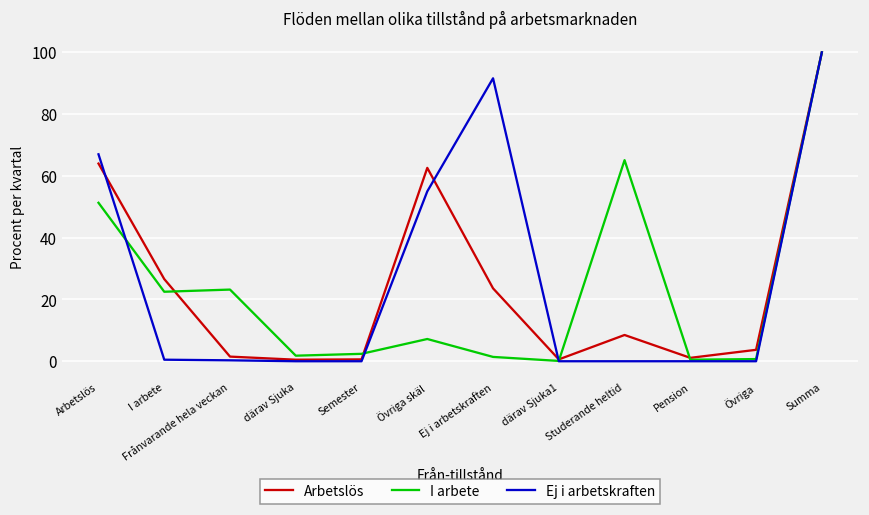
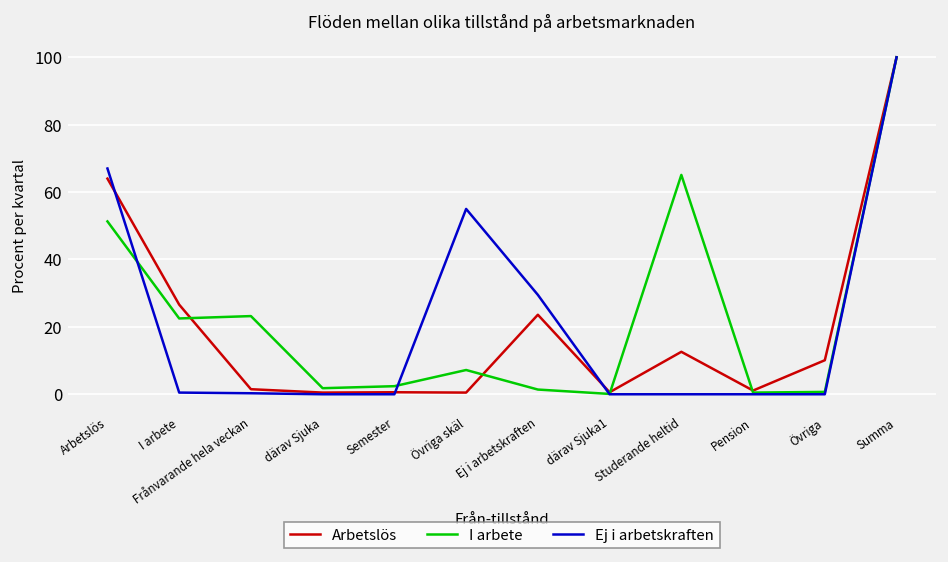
  {
    "Arbetslös": {
      "Arbetslös": 64,
      "I arbete": 27,
      "Frånvarande hela veckan": 2,
-     "Övriga skäl": 63,
+     "Övriga skäl": 1,
      "Ej i arbetskraften": 24,
-     "Studerande heltid": 9,
-     "Övriga": 4
+     "Studerande heltid": 13,
+     "Övriga": 10
    },
    "I arbete": {
      "Arbetslös": 51,
      "I arbete": 23,
      "Frånvarande hela veckan": 23,
      "därav Sjuka": 2,
      "Semester": 2,
      "Övriga skäl": 7,
      "Ej i arbetskraften": 1,
      "Studerande heltid": 65
    },
    "Ej i arbetskraften": {
      "Arbetslös": 67,
      "I arbete": 1,
      "Frånvarande hela veckan": 0,
      "Övriga skäl": 55,
-     "Ej i arbetskraften": 92,
+     "Ej i arbetskraften": 30,
      "Studerande heltid": 0
    }
  }
